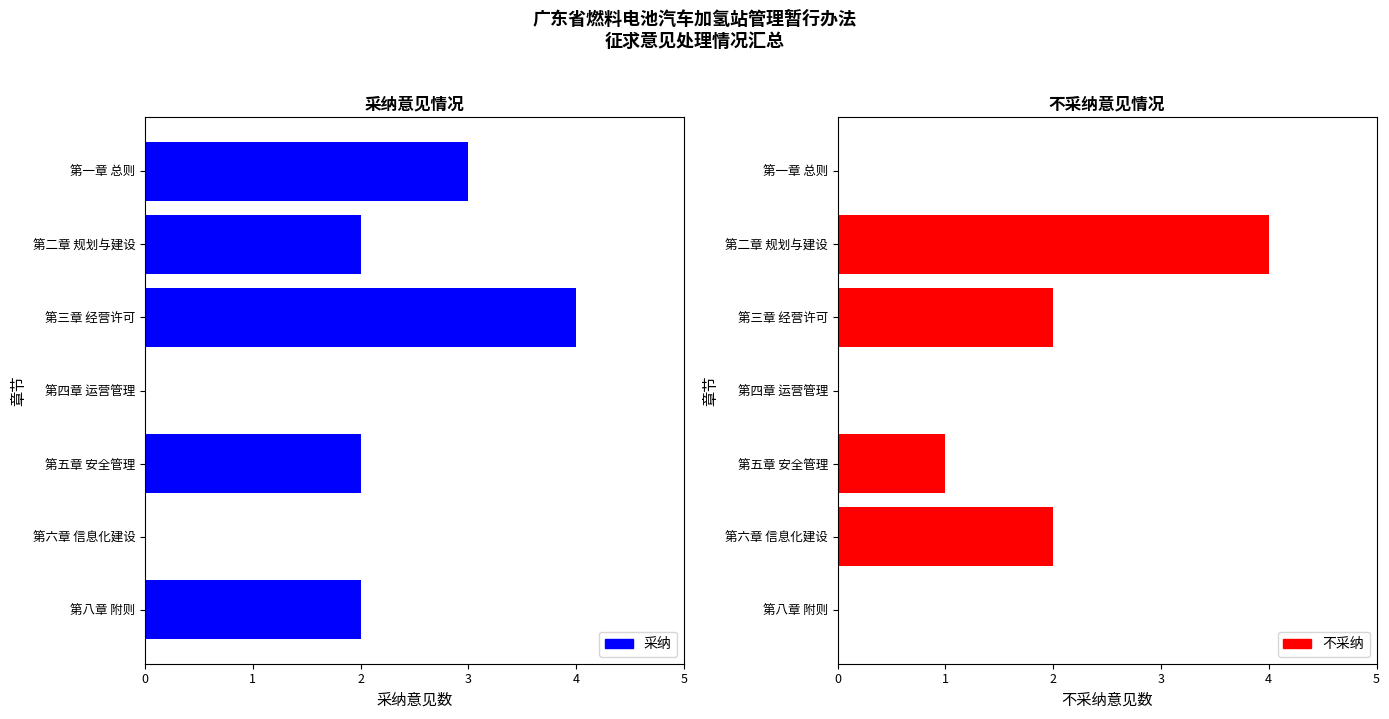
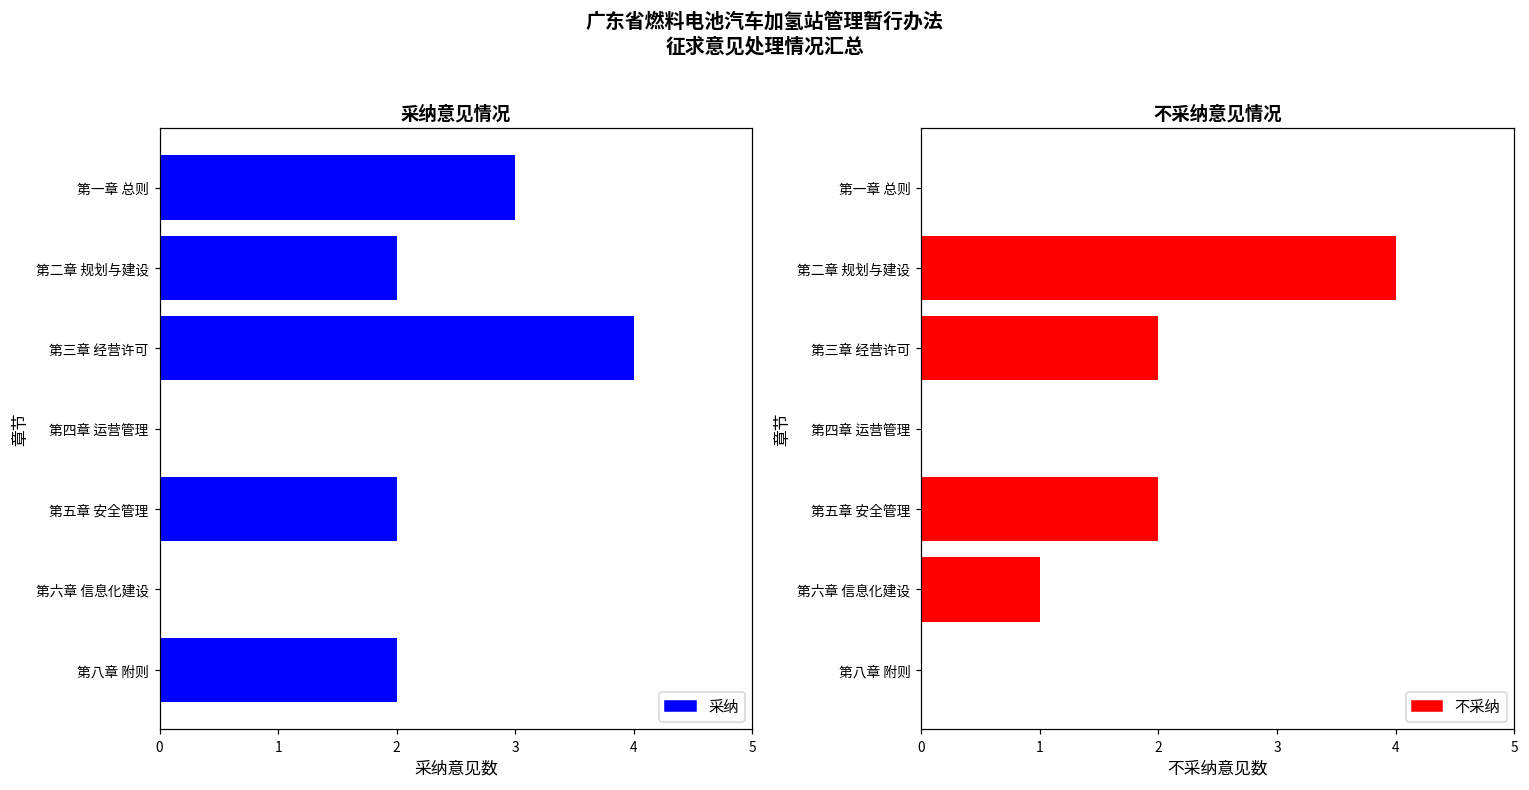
  {
    "采纳意见情况": {
      "第一章 总则": 3.00,
      "第二章 规划与建设": 2.00,
      "第三章 经营许可": 4.00,
      "第四章 运营管理": 0.00,
      "第五章 安全管理": 2.00,
      "第六章 信息化建设": 0.00,
      "第八章 附则": 2.00
    },
    "不采纳意见情况": {
      "第一章 总则": 0,
      "第二章 规划与建设": 4,
      "第三章 经营许可": 2,
      "第四章 运营管理": 0,
-     "第五章 安全管理": 1,
-     "第六章 信息化建设": 2,
+     "第五章 安全管理": 2,
+     "第六章 信息化建设": 1,
      "第八章 附则": 0
    }
  }
